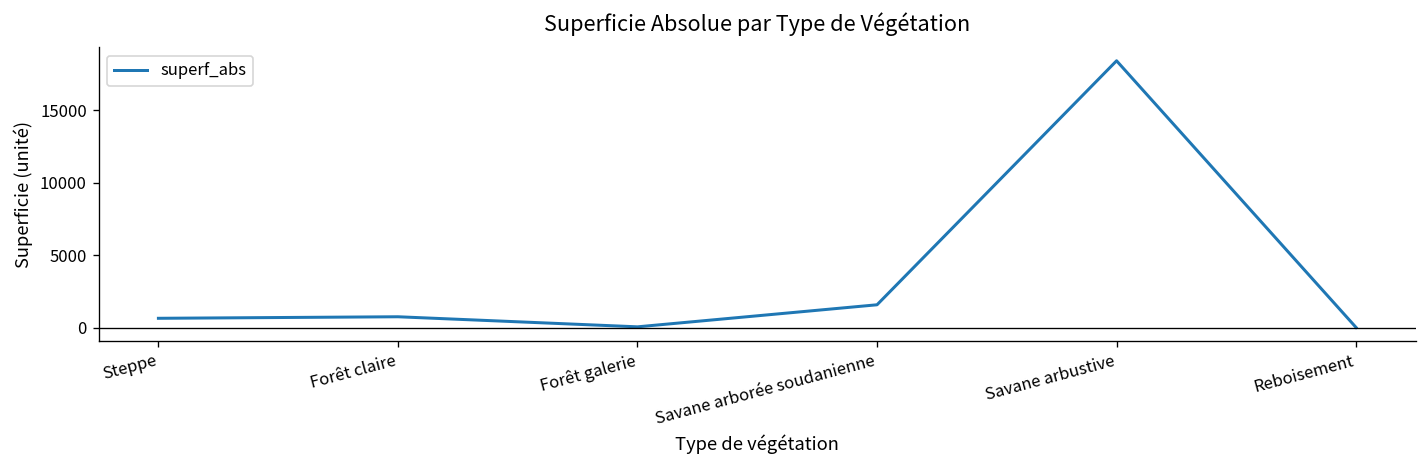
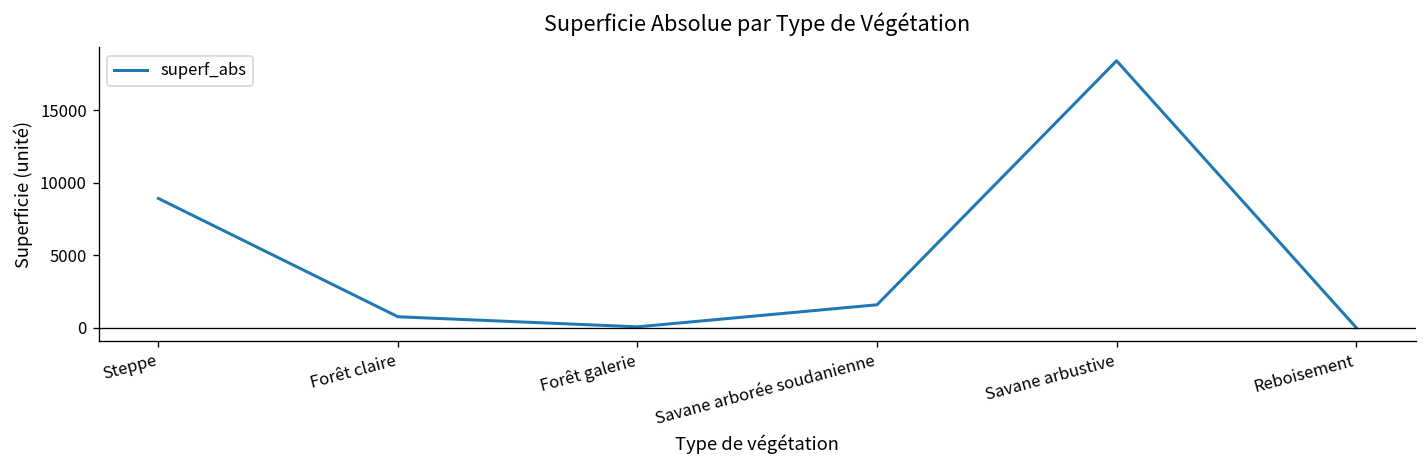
  {
-   "Steppe": 700,
+   "Steppe": 8900,
    "Forêt claire": 800,
    "Forêt galerie": 100,
    "Savane arborée soudanienne": 1600,
    "Savane arbustive": 18400,
    "Reboisement": 0
  }
